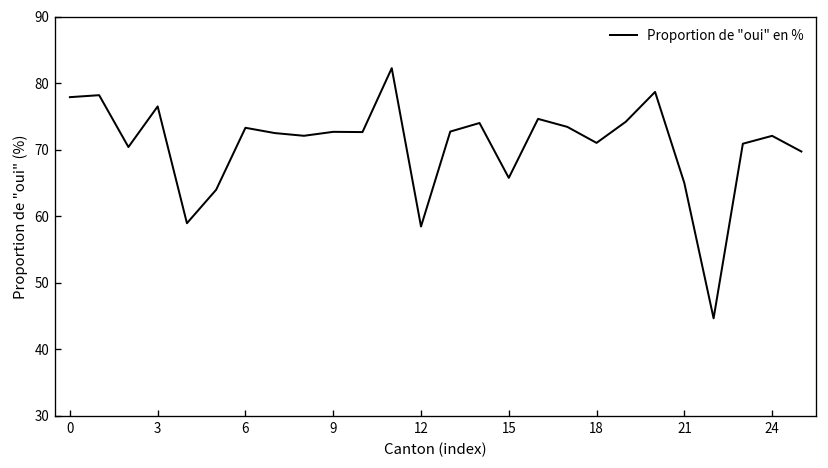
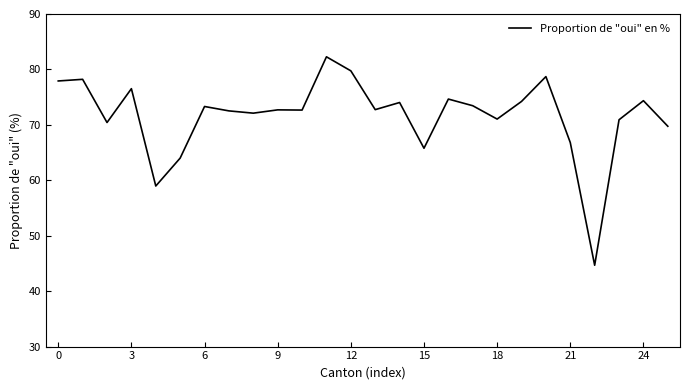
  {
    "0": 78,
    "3": 77,
    "6": 73,
    "9": 73,
-   "12": 58,
+   "12": 80,
    "15": 66,
    "18": 71,
-   "21": 65,
-   "24": 72
+   "21": 67,
+   "24": 74
  }
